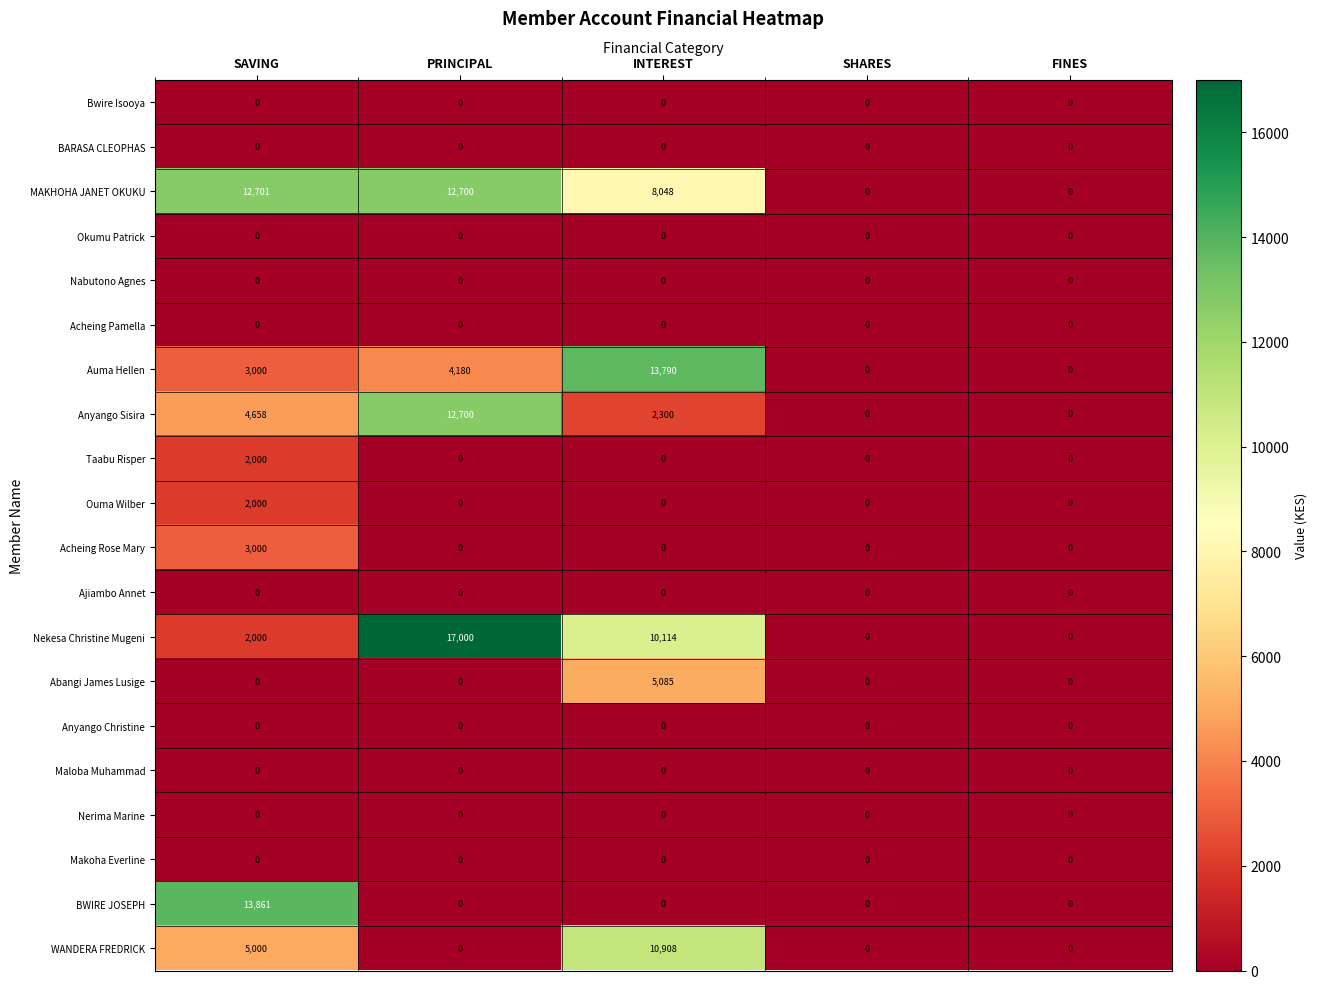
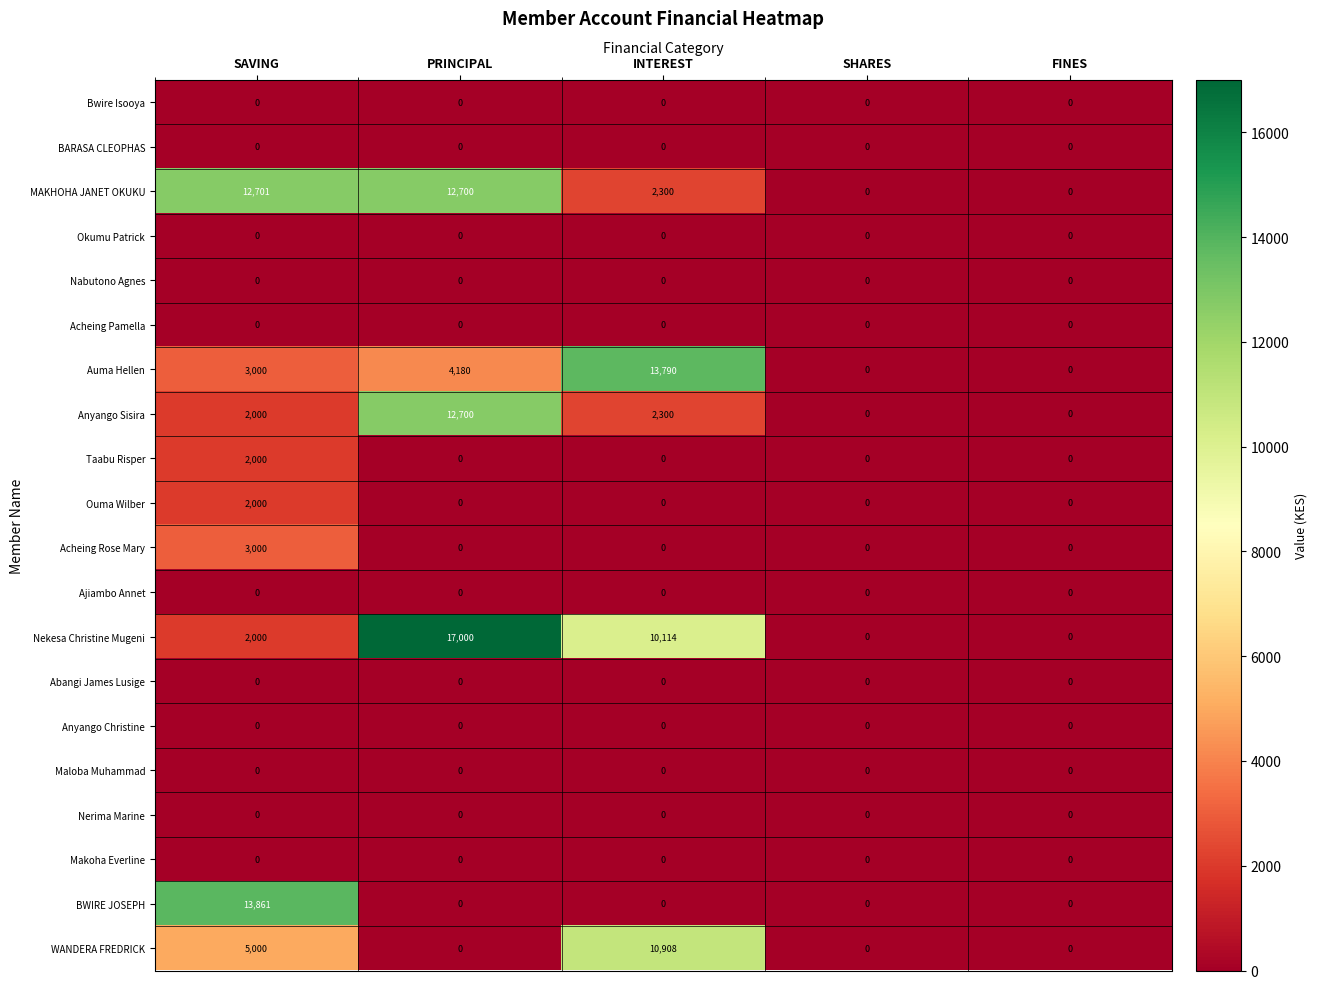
  {
    "Bwire Isooya": {
      "SAVING": "0",
      "PRINCIPAL": "0",
      "INTEREST": "0",
      "SHARES": "0",
      "FINES": "0"
    },
    "BARASA CLEOPHAS": {
      "SAVING": "0",
      "PRINCIPAL": "0",
      "INTEREST": "0",
      "SHARES": "0",
      "FINES": "0"
    },
    "MAKHOHA JANET OKUKU": {
      "SAVING": "12,701",
      "PRINCIPAL": "12,700",
-     "INTEREST": "8,048",
+     "INTEREST": "2,300",
      "SHARES": "0",
      "FINES": "0"
    },
    "Okumu Patrick": {
      "SAVING": "0",
      "PRINCIPAL": "0",
      "INTEREST": "0",
      "SHARES": "0",
      "FINES": "0"
    },
    "Nabutono Agnes": {
      "SAVING": "0",
      "PRINCIPAL": "0",
      "INTEREST": "0",
      "SHARES": "0",
      "FINES": "0"
    },
    "Acheing Pamella": {
      "SAVING": "0",
      "PRINCIPAL": "0",
      "INTEREST": "0",
      "SHARES": "0",
      "FINES": "0"
    },
    "Auma Hellen": {
      "SAVING": "3,000",
      "PRINCIPAL": "4,180",
      "INTEREST": "13,790",
      "SHARES": "0",
      "FINES": "0"
    },
    "Anyango Sisira": {
-     "SAVING": "4,658",
+     "SAVING": "2,000",
      "PRINCIPAL": "12,700",
      "INTEREST": "2,300",
      "SHARES": "0",
      "FINES": "0"
    },
    "Taabu Risper": {
      "SAVING": "2,000",
      "PRINCIPAL": "0",
      "INTEREST": "0",
      "SHARES": "0",
      "FINES": "0"
    },
    "Ouma Wilber": {
      "SAVING": "2,000",
      "PRINCIPAL": "0",
      "INTEREST": "0",
      "SHARES": "0",
      "FINES": "0"
    },
    "Acheing Rose Mary": {
      "SAVING": "3,000",
      "PRINCIPAL": "0",
      "INTEREST": "0",
      "SHARES": "0",
      "FINES": "0"
    },
    "Ajiambo Annet": {
      "SAVING": "0",
      "PRINCIPAL": "0",
      "INTEREST": "0",
      "SHARES": "0",
      "FINES": "0"
    },
    "Nekesa Christine Mugeni": {
      "SAVING": "2,000",
      "PRINCIPAL": "17,000",
      "INTEREST": "10,114",
      "SHARES": "0",
      "FINES": "0"
    },
    "Abangi James Lusige": {
      "SAVING": "0",
      "PRINCIPAL": "0",
-     "INTEREST": "5,085",
+     "INTEREST": "0",
      "SHARES": "0",
      "FINES": "0"
    },
    "Anyango Christine": {
      "SAVING": "0",
      "PRINCIPAL": "0",
      "INTEREST": "0",
      "SHARES": "0",
      "FINES": "0"
    },
    "Maloba Muhammad": {
      "SAVING": "0",
      "PRINCIPAL": "0",
      "INTEREST": "0",
      "SHARES": "0",
      "FINES": "0"
    },
    "Nerima Marine": {
      "SAVING": "0",
      "PRINCIPAL": "0",
      "INTEREST": "0",
      "SHARES": "0",
      "FINES": "0"
    },
    "Makoha Everline": {
      "SAVING": "0",
      "PRINCIPAL": "0",
      "INTEREST": "0",
      "SHARES": "0",
      "FINES": "0"
    },
    "BWIRE JOSEPH": {
      "SAVING": "13,861",
      "PRINCIPAL": "0",
      "INTEREST": "0",
      "SHARES": "0",
      "FINES": "0"
    },
    "WANDERA FREDRICK": {
      "SAVING": "5,000",
      "PRINCIPAL": "0",
      "INTEREST": "10,908",
      "SHARES": "0",
      "FINES": "0"
    }
  }
